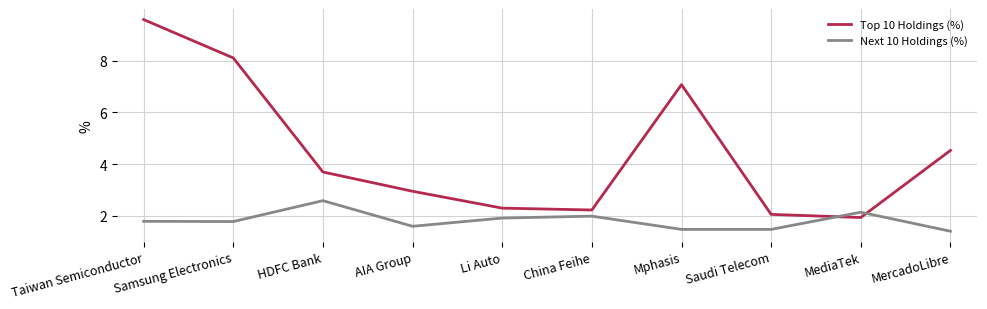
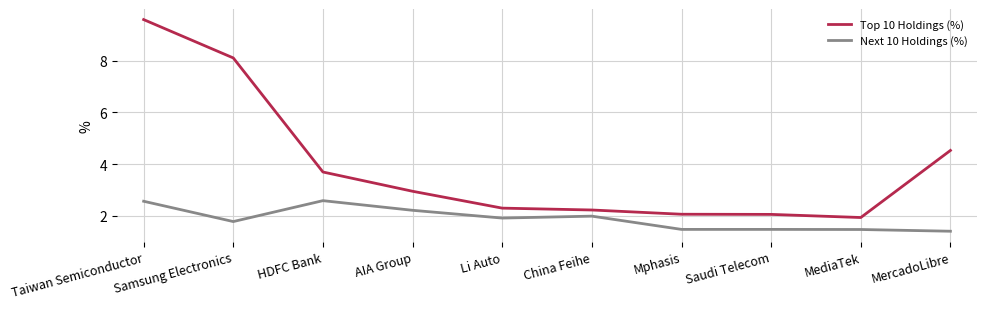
  {
    "Top 10 Holdings (%)": {
      "Taiwan Semiconductor": 9.6,
      "Samsung Electronics": 8.1,
      "HDFC Bank": 3.7,
      "AIA Group": 3.0,
      "Li Auto": 2.3,
      "China Feihe": 2.2,
-     "Mphasis": 7.1,
+     "Mphasis": 2.1,
      "Saudi Telecom": 2.1,
      "MediaTek": 1.9,
      "MercadoLibre": 4.5
    },
    "Next 10 Holdings (%)": {
-     "Taiwan Semiconductor": 1.8,
+     "Taiwan Semiconductor": 2.6,
      "Samsung Electronics": 1.8,
      "HDFC Bank": 2.6,
-     "AIA Group": 1.6,
+     "AIA Group": 2.2,
      "Li Auto": 1.9,
      "China Feihe": 2.0,
      "Mphasis": 1.5,
      "Saudi Telecom": 1.5,
-     "MediaTek": 2.1,
+     "MediaTek": 1.5,
      "MercadoLibre": 1.4
    }
  }
